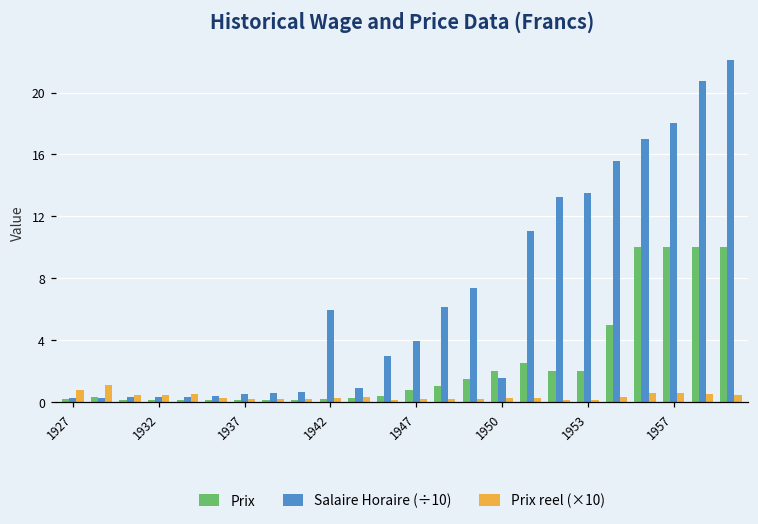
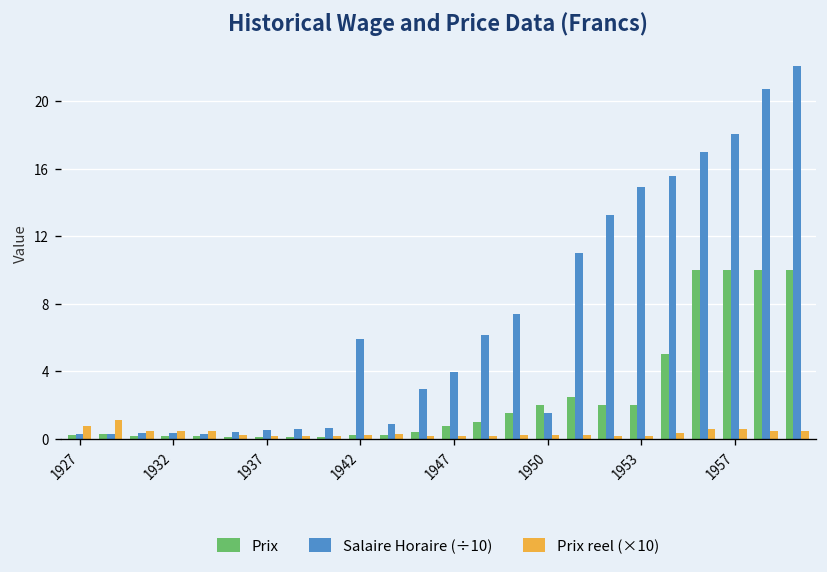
  {
    "Salaire Horaire (÷10)": {
      "1927": 0.3,
      "1932": 0.3,
      "1937": 0.5,
      "1942": 5.9,
      "1947": 3.9,
      "1950": 1.6,
-     "1953": 13.5,
+     "1953": 14.9,
      "1957": 18.1
    }
  }
